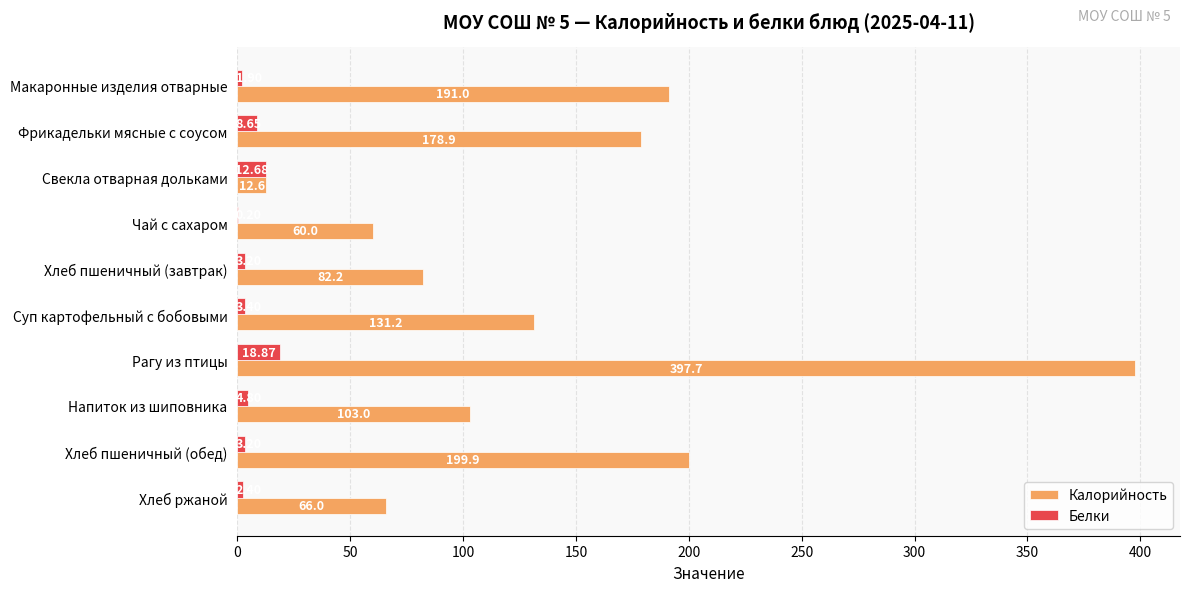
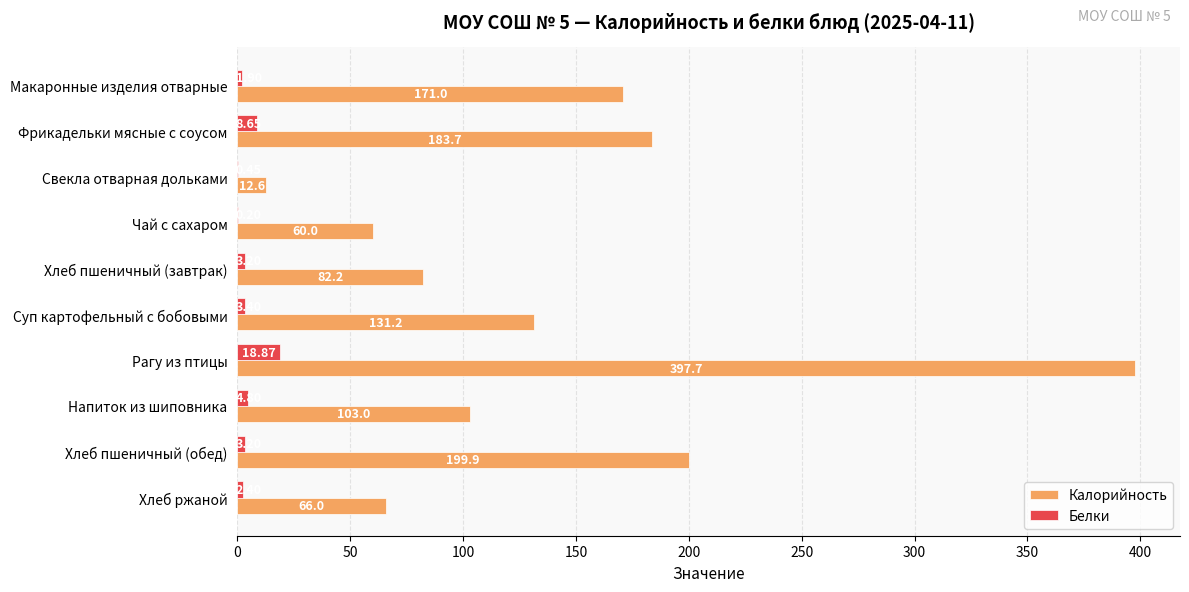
  {
    "Калорийность": {
-     "Макаронные изделия отварные": 191.0,
-     "Фрикадельки мясные с соусом": 178.9,
+     "Макаронные изделия отварные": 171.0,
+     "Фрикадельки мясные с соусом": 183.7,
      "Свекла отварная дольками": 12.6,
      "Чай с сахаром": 60.0,
      "Хлеб пшеничный (завтрак)": 82.2,
      "Суп картофельный с бобовыми": 131.2,
      "Рагу из птицы": 397.7,
      "Напиток из шиповника": 103.0,
      "Хлеб пшеничный (обед)": 199.9,
      "Хлеб ржаной": 66.0
    },
    "Белки": {
      "Макаронные изделия отварные": 2,
-     "Свекла отварная дольками": 13,
+     "Свекла отварная дольками": 0,
      "Хлеб пшеничный (завтрак)": 3,
      "Суп картофельный с бобовыми": 3,
      "Напиток из шиповника": 5,
      "Хлеб пшеничный (обед)": 3,
      "Хлеб ржаной": 2
    }
  }
